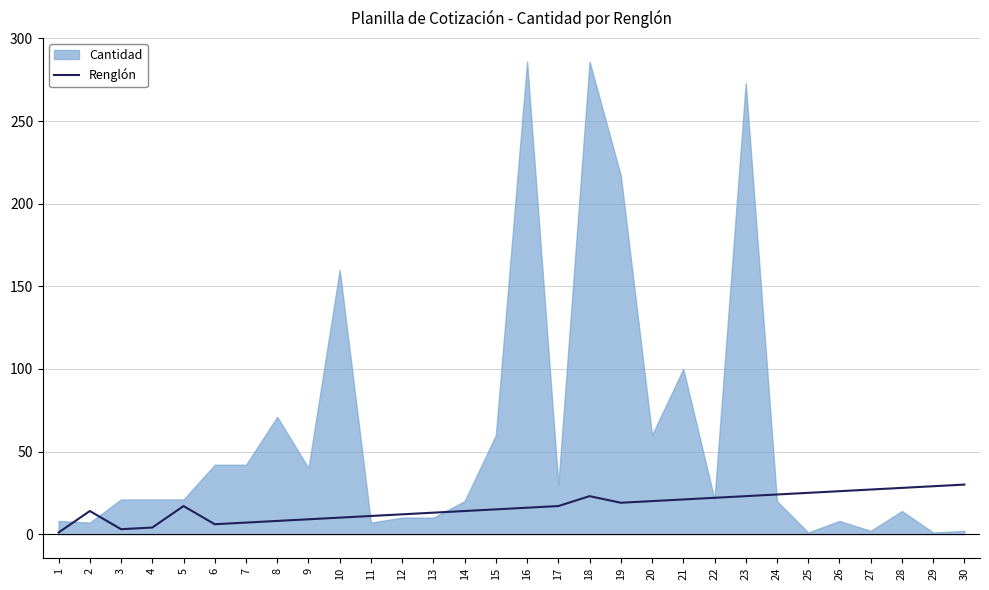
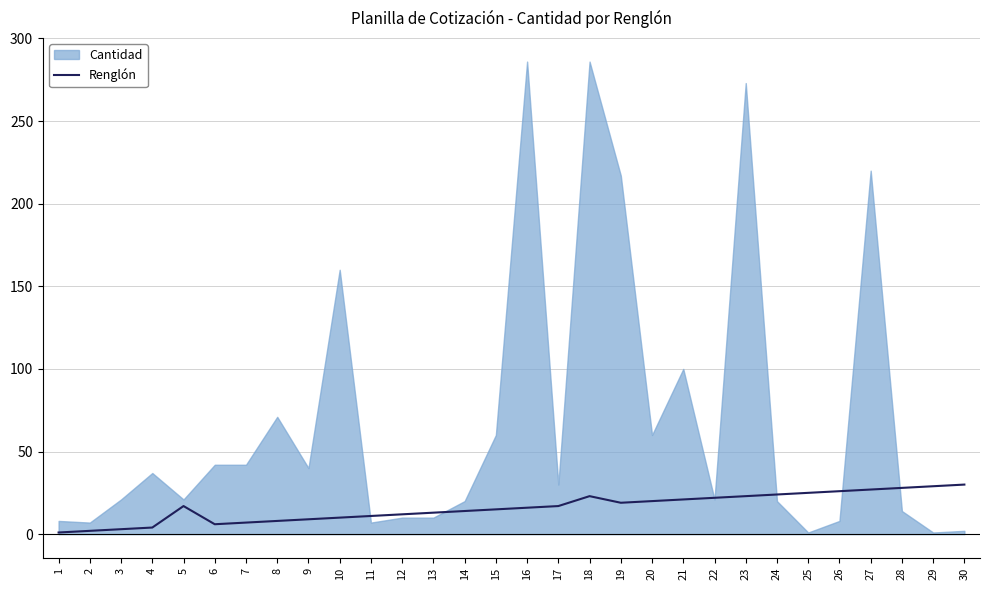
  {
    "Renglón": {
      "1": 1,
-     "2": 14,
+     "2": 2,
      "3": 3,
      "4": 4,
      "5": 17,
      "6": 6,
      "7": 7,
      "8": 8,
      "9": 9,
      "10": 10,
      "11": 11,
      "12": 12,
      "13": 13,
      "14": 14,
      "15": 15,
      "16": 16,
      "17": 17,
      "18": 23,
      "19": 19,
      "20": 20,
      "21": 21,
      "23": 23,
      "24": 24,
      "25": 25,
      "26": 26,
      "27": 27,
      "28": 28,
      "29": 29,
      "30": 30
    },
    "Cantidad": {
      "1": 8,
      "2": 7,
      "3": 21,
-     "4": 21,
+     "4": 37,
      "5": 21,
      "6": 42,
      "7": 42,
      "8": 71,
      "9": 40,
      "10": 160,
      "11": 7,
      "12": 10,
      "13": 10,
      "14": 20,
      "15": 60,
      "16": 286,
      "17": 30,
      "18": 286,
      "19": 217,
      "20": 60,
      "21": 100,
      "23": 273,
      "24": 20,
      "26": 8,
-     "27": 2,
+     "27": 220,
      "28": 14,
      "30": 2
    }
  }
